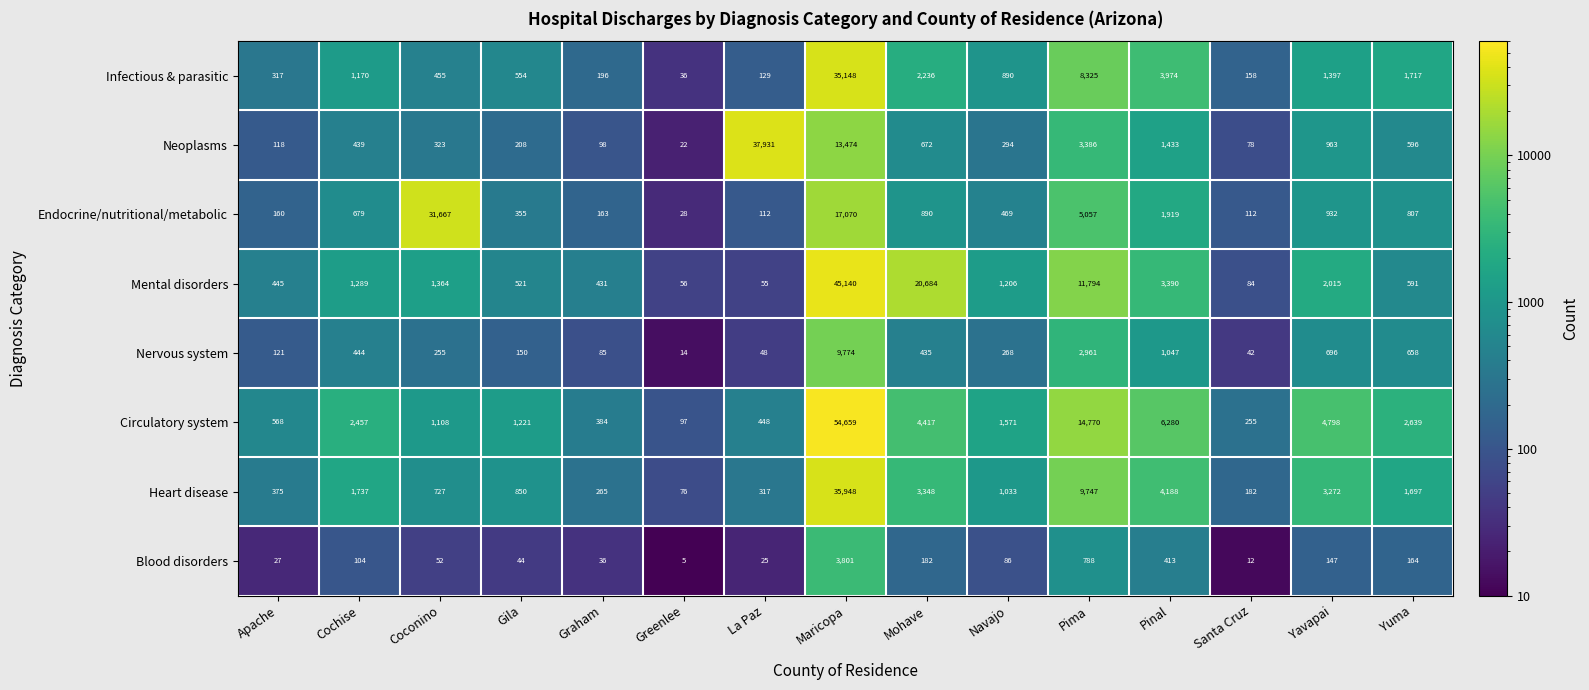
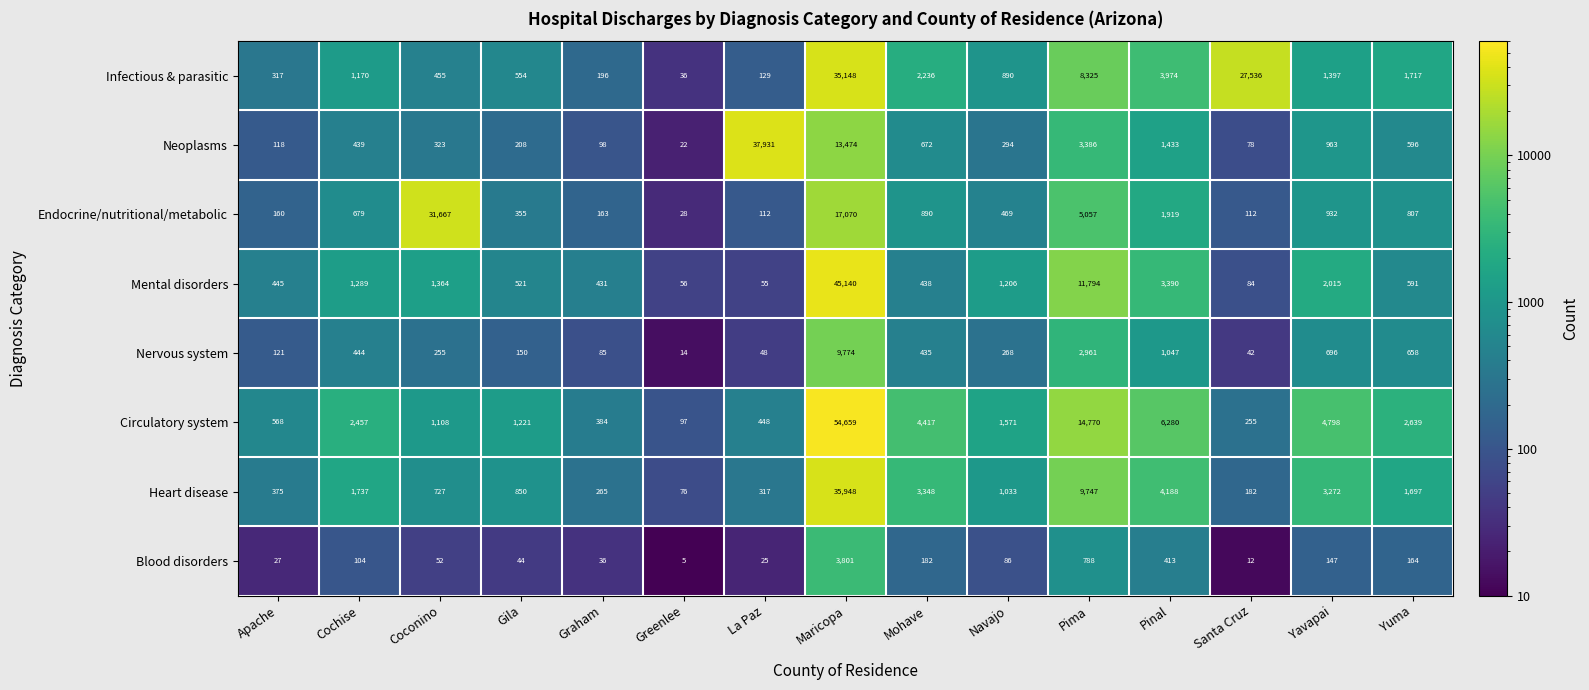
  {
    "Infectious & parasitic": {
      "Apache": "317",
      "Cochise": "1,170",
      "Coconino": "455",
      "Gila": "554",
      "Graham": "196",
      "Greenlee": "36",
      "La Paz": "129",
      "Maricopa": "35,148",
      "Mohave": "2,236",
      "Navajo": "890",
      "Pima": "8,325",
      "Pinal": "3,974",
-     "Santa Cruz": "158",
+     "Santa Cruz": "27,536",
      "Yavapai": "1,397",
      "Yuma": "1,717"
    },
    "Neoplasms": {
      "Apache": "118",
      "Cochise": "439",
      "Coconino": "323",
      "Gila": "208",
      "Graham": "98",
      "Greenlee": "22",
      "La Paz": "37,931",
      "Maricopa": "13,474",
      "Mohave": "672",
      "Navajo": "294",
      "Pima": "3,386",
      "Pinal": "1,433",
      "Santa Cruz": "78",
      "Yavapai": "963",
      "Yuma": "596"
    },
    "Endocrine/nutritional/metabolic": {
      "Apache": "160",
      "Cochise": "679",
      "Coconino": "31,667",
      "Gila": "355",
      "Graham": "163",
      "Greenlee": "28",
      "La Paz": "112",
      "Maricopa": "17,070",
      "Mohave": "890",
      "Navajo": "469",
      "Pima": "5,057",
      "Pinal": "1,919",
      "Santa Cruz": "112",
      "Yavapai": "932",
      "Yuma": "807"
    },
    "Mental disorders": {
      "Apache": "445",
      "Cochise": "1,289",
      "Coconino": "1,364",
      "Gila": "521",
      "Graham": "431",
      "Greenlee": "56",
      "La Paz": "55",
      "Maricopa": "45,140",
-     "Mohave": "20,684",
+     "Mohave": "438",
      "Navajo": "1,206",
      "Pima": "11,794",
      "Pinal": "3,390",
      "Santa Cruz": "84",
      "Yavapai": "2,015",
      "Yuma": "591"
    },
    "Nervous system": {
      "Apache": "121",
      "Cochise": "444",
      "Coconino": "255",
      "Gila": "150",
      "Graham": "85",
      "Greenlee": "14",
      "La Paz": "48",
      "Maricopa": "9,774",
      "Mohave": "435",
      "Navajo": "268",
      "Pima": "2,961",
      "Pinal": "1,047",
      "Santa Cruz": "42",
      "Yavapai": "696",
      "Yuma": "658"
    },
    "Circulatory system": {
      "Apache": "568",
      "Cochise": "2,457",
      "Coconino": "1,108",
      "Gila": "1,221",
      "Graham": "384",
      "Greenlee": "97",
      "La Paz": "448",
      "Maricopa": "54,659",
      "Mohave": "4,417",
      "Navajo": "1,571",
      "Pima": "14,770",
      "Pinal": "6,280",
      "Santa Cruz": "255",
      "Yavapai": "4,798",
      "Yuma": "2,639"
    },
    "Heart disease": {
      "Apache": "375",
      "Cochise": "1,737",
      "Coconino": "727",
      "Gila": "850",
      "Graham": "265",
      "Greenlee": "76",
      "La Paz": "317",
      "Maricopa": "35,948",
      "Mohave": "3,348",
      "Navajo": "1,033",
      "Pima": "9,747",
      "Pinal": "4,188",
      "Santa Cruz": "182",
      "Yavapai": "3,272",
      "Yuma": "1,697"
    },
    "Blood disorders": {
      "Apache": "27",
      "Cochise": "104",
      "Coconino": "52",
      "Gila": "44",
      "Graham": "36",
      "Greenlee": "5",
      "La Paz": "25",
      "Maricopa": "3,801",
      "Mohave": "182",
      "Navajo": "86",
      "Pima": "788",
      "Pinal": "413",
      "Santa Cruz": "12",
      "Yavapai": "147",
      "Yuma": "164"
    }
  }
